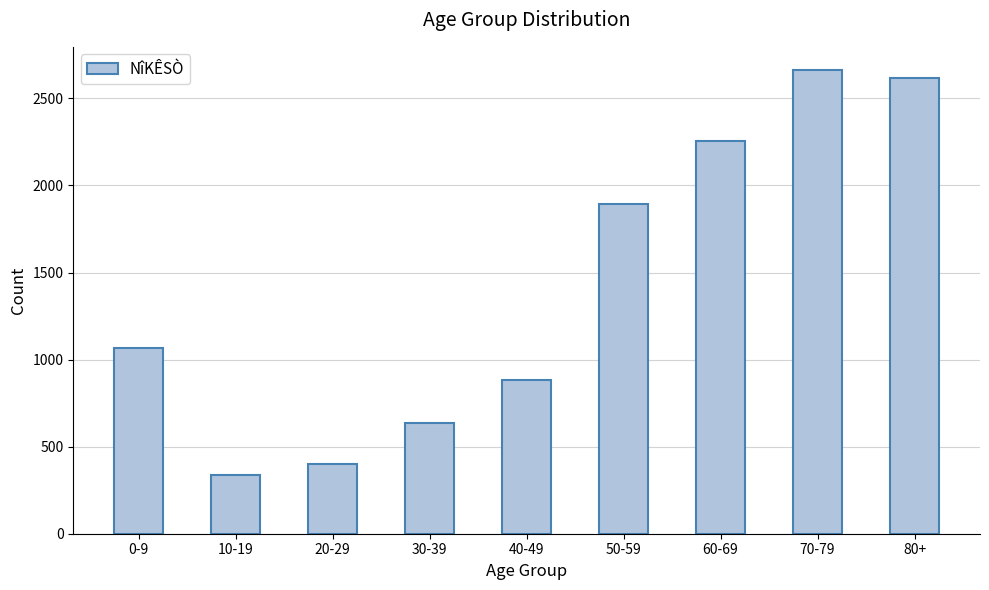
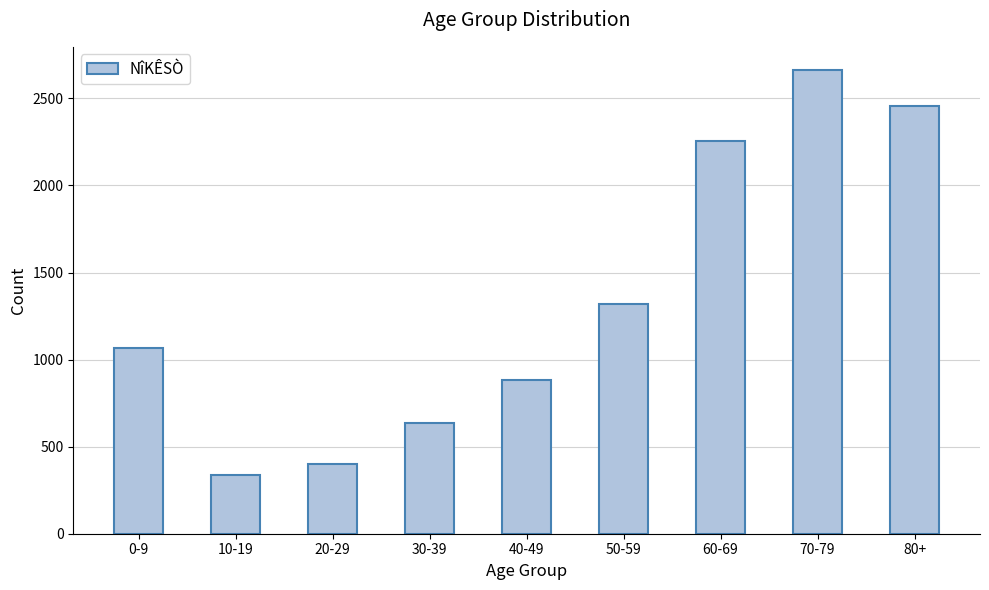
  {
    "0-9": 1070,
    "10-19": 340,
    "20-29": 400,
    "30-39": 630,
    "40-49": 890,
-   "50-59": 1900,
+   "50-59": 1320,
    "60-69": 2250,
    "70-79": 2660,
-   "80+": 2620
+   "80+": 2450
  }
